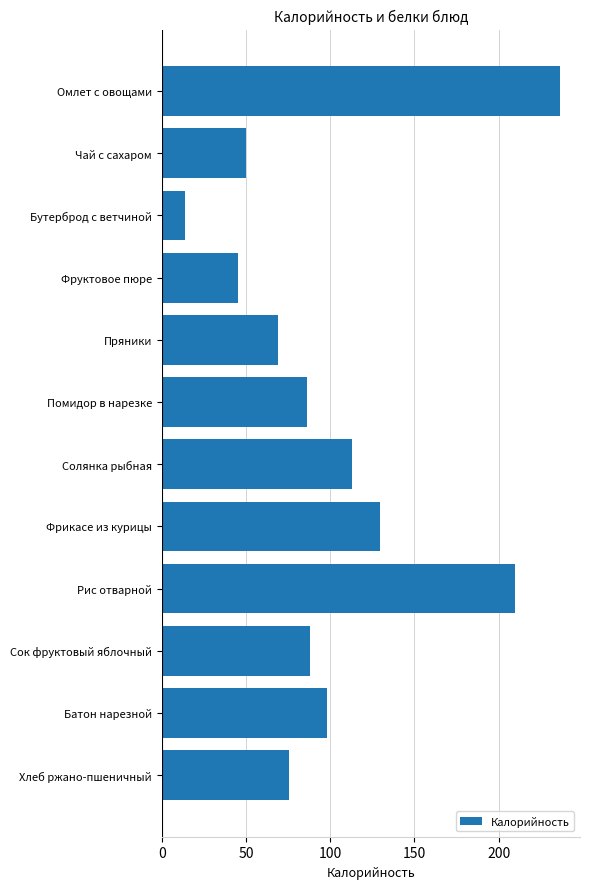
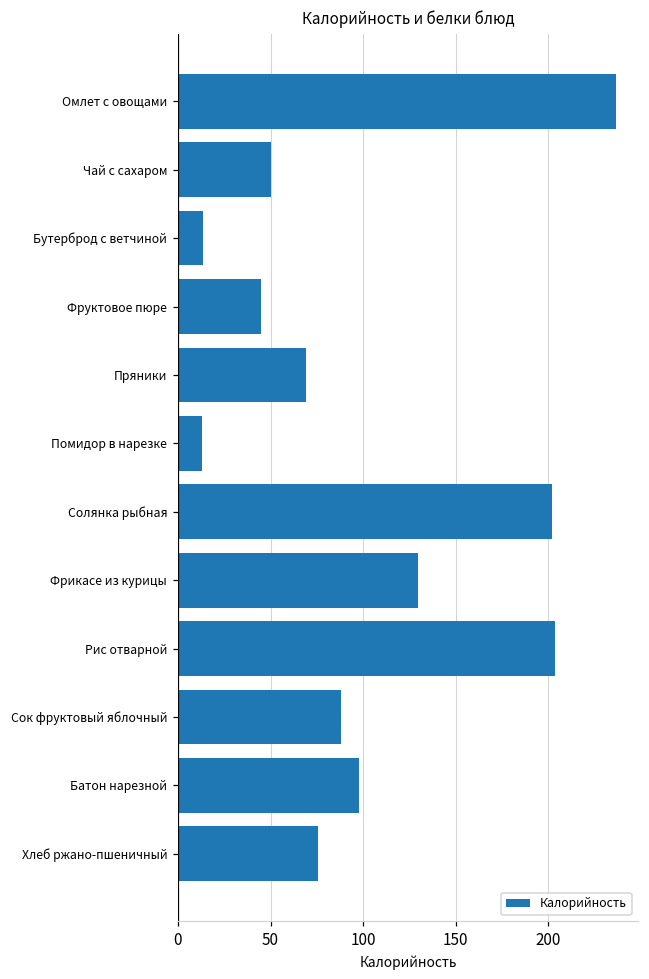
  {
    "Омлет с овощами": 236,
    "Чай с сахаром": 50,
    "Бутерброд с ветчиной": 14,
    "Фруктовое пюре": 45,
    "Пряники": 69,
-   "Помидор в нарезке": 86,
-   "Солянка рыбная": 113,
+   "Помидор в нарезке": 13,
+   "Солянка рыбная": 202,
    "Фрикасе из курицы": 129,
-   "Рис отварной": 210,
+   "Рис отварной": 204,
    "Сок фруктовый яблочный": 88,
    "Батон нарезной": 98,
    "Хлеб ржано-пшеничный": 76
  }
